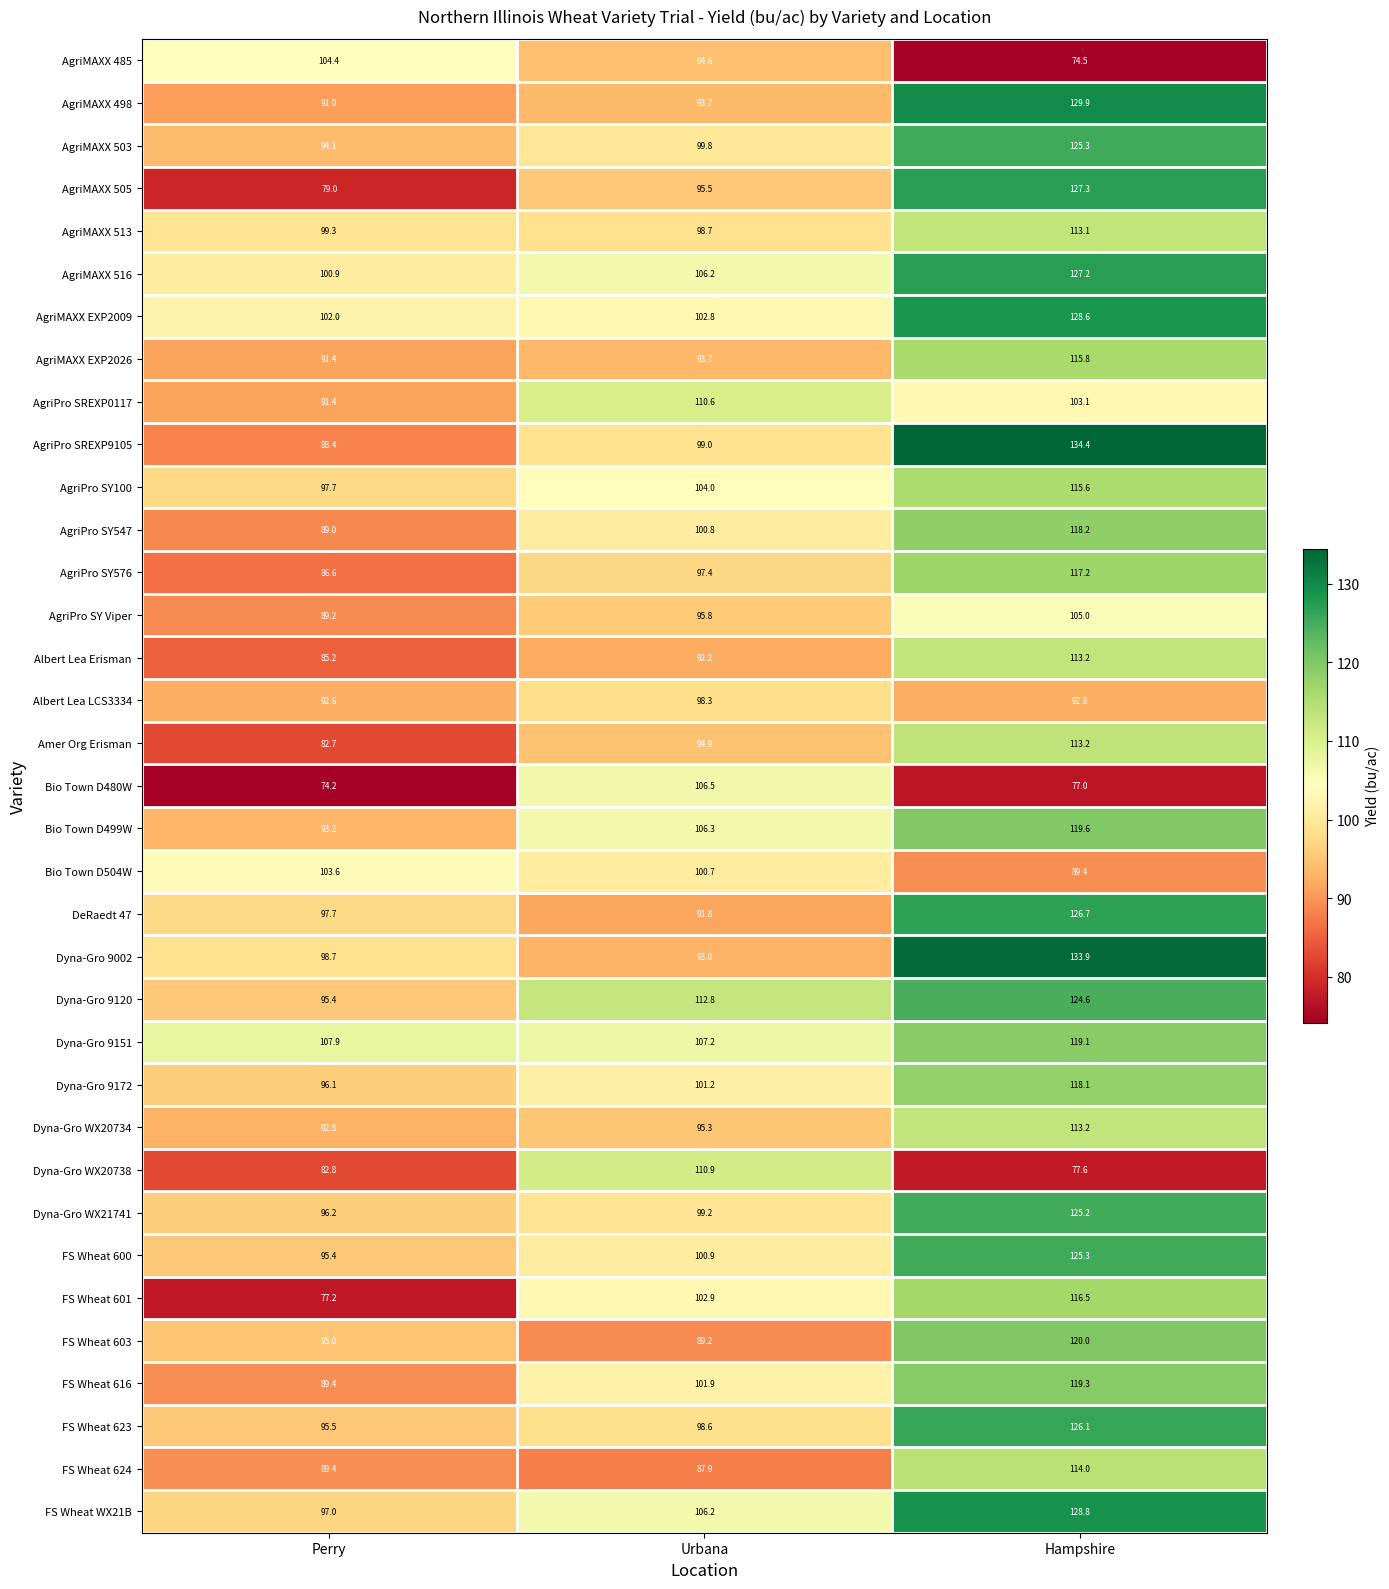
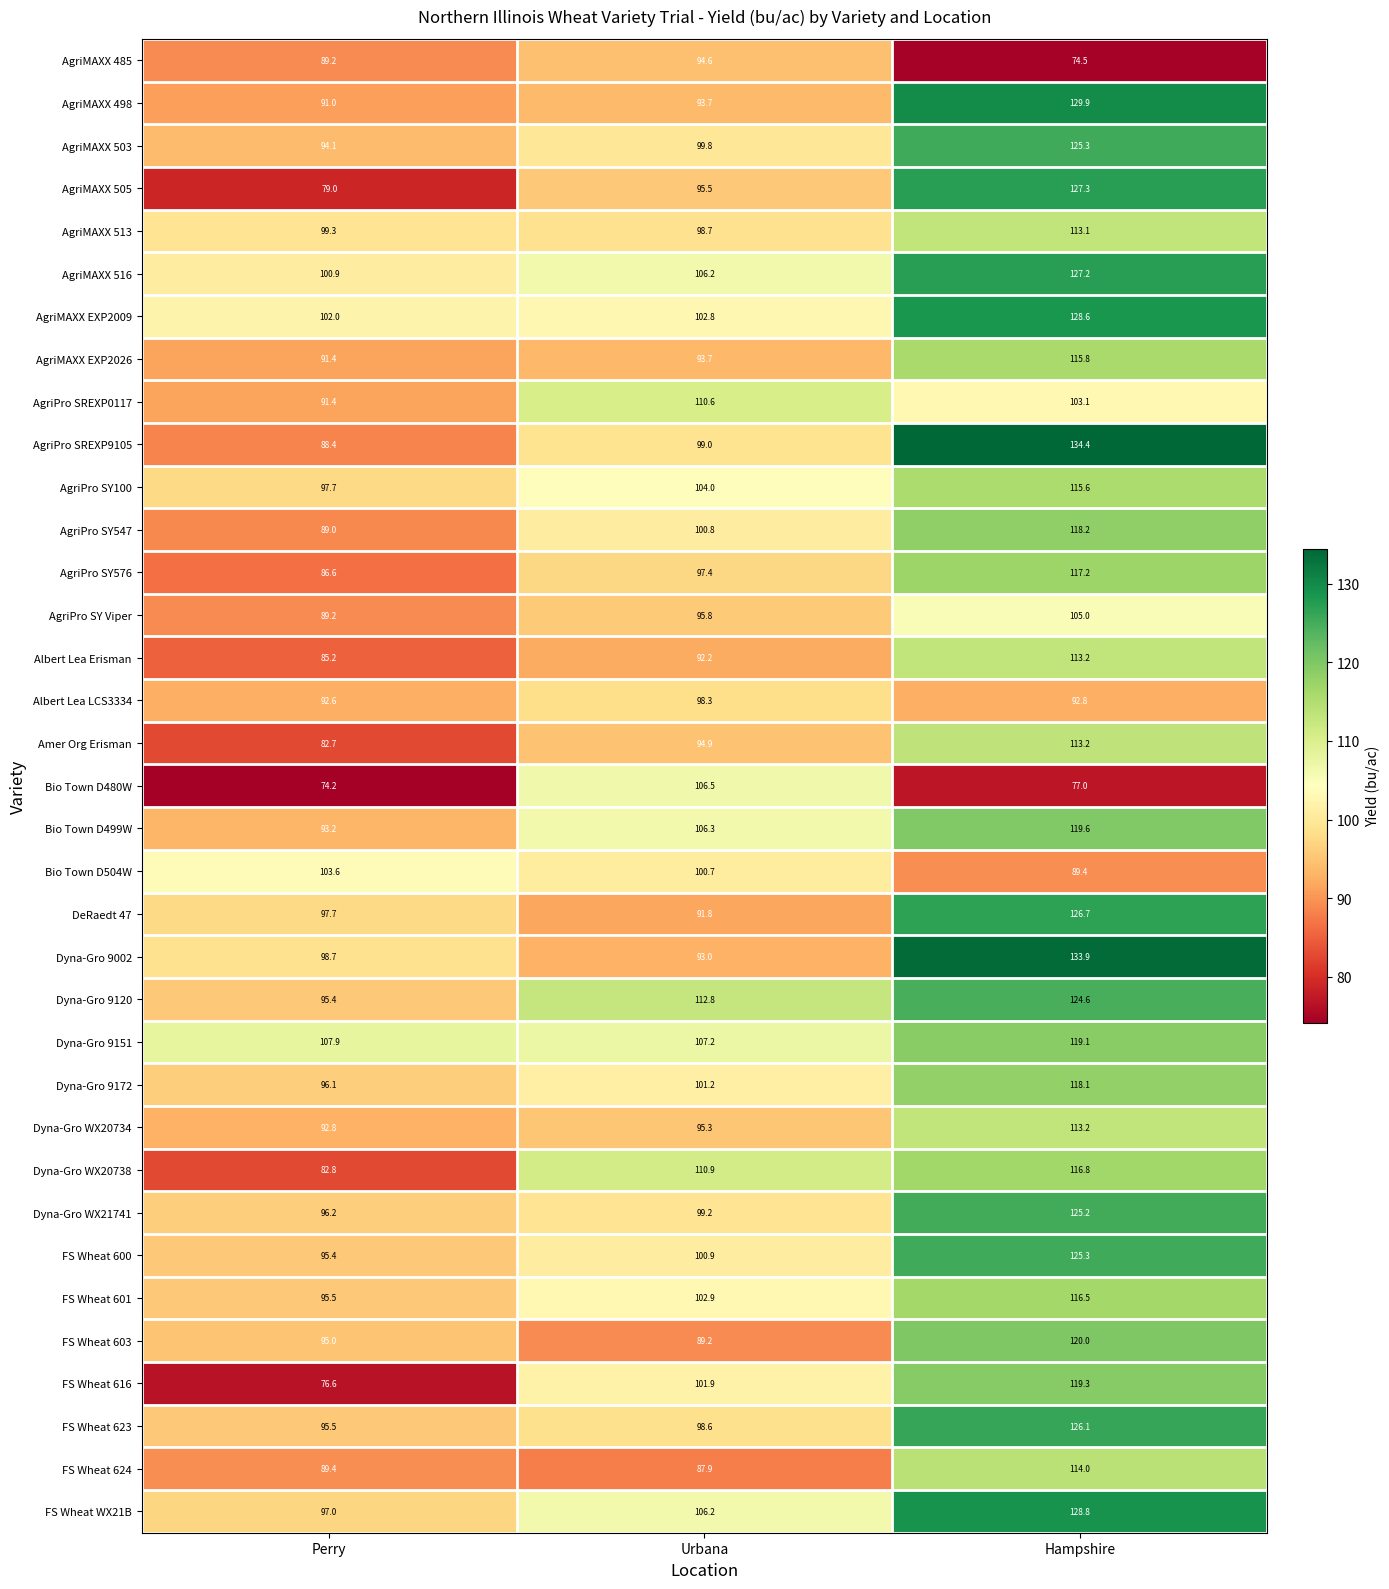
  {
    "AgriMAXX 485": {
-     "Perry": 104.4,
+     "Perry": 89.2,
      "Urbana": 94.6,
      "Hampshire": 74.5
    },
    "AgriMAXX 498": {
      "Perry": 91.0,
      "Urbana": 93.7,
      "Hampshire": 129.9
    },
    "AgriMAXX 503": {
      "Perry": 94.1,
      "Urbana": 99.8,
      "Hampshire": 125.3
    },
    "AgriMAXX 505": {
      "Perry": 79.0,
      "Urbana": 95.5,
      "Hampshire": 127.3
    },
    "AgriMAXX 513": {
      "Perry": 99.3,
      "Urbana": 98.7,
      "Hampshire": 113.1
    },
    "AgriMAXX 516": {
      "Perry": 100.9,
      "Urbana": 106.2,
      "Hampshire": 127.2
    },
    "AgriMAXX EXP2009": {
      "Perry": 102.0,
      "Urbana": 102.8,
      "Hampshire": 128.6
    },
    "AgriMAXX EXP2026": {
      "Perry": 91.4,
      "Urbana": 93.7,
      "Hampshire": 115.8
    },
    "AgriPro SREXP0117": {
      "Perry": 91.4,
      "Urbana": 110.6,
      "Hampshire": 103.1
    },
    "AgriPro SREXP9105": {
      "Perry": 88.4,
      "Urbana": 99.0,
      "Hampshire": 134.4
    },
    "AgriPro SY100": {
      "Perry": 97.7,
      "Urbana": 104.0,
      "Hampshire": 115.6
    },
    "AgriPro SY547": {
      "Perry": 89.0,
      "Urbana": 100.8,
      "Hampshire": 118.2
    },
    "AgriPro SY576": {
      "Perry": 86.6,
      "Urbana": 97.4,
      "Hampshire": 117.2
    },
    "AgriPro SY Viper": {
      "Perry": 89.2,
      "Urbana": 95.8,
      "Hampshire": 105.0
    },
    "Albert Lea Erisman": {
      "Perry": 85.2,
      "Urbana": 92.2,
      "Hampshire": 113.2
    },
    "Albert Lea LCS3334": {
      "Perry": 92.6,
      "Urbana": 98.3,
      "Hampshire": 92.8
    },
    "Amer Org Erisman": {
      "Perry": 82.7,
      "Urbana": 94.9,
      "Hampshire": 113.2
    },
    "Bio Town D480W": {
      "Perry": 74.2,
      "Urbana": 106.5,
      "Hampshire": 77.0
    },
    "Bio Town D499W": {
      "Perry": 93.2,
      "Urbana": 106.3,
      "Hampshire": 119.6
    },
    "Bio Town D504W": {
      "Perry": 103.6,
      "Urbana": 100.7,
      "Hampshire": 89.4
    },
    "DeRaedt 47": {
      "Perry": 97.7,
      "Urbana": 91.8,
      "Hampshire": 126.7
    },
    "Dyna-Gro 9002": {
      "Perry": 98.7,
      "Urbana": 93.0,
      "Hampshire": 133.9
    },
    "Dyna-Gro 9120": {
      "Perry": 95.4,
      "Urbana": 112.8,
      "Hampshire": 124.6
    },
    "Dyna-Gro 9151": {
      "Perry": 107.9,
      "Urbana": 107.2,
      "Hampshire": 119.1
    },
    "Dyna-Gro 9172": {
      "Perry": 96.1,
      "Urbana": 101.2,
      "Hampshire": 118.1
    },
    "Dyna-Gro WX20734": {
      "Perry": 92.8,
      "Urbana": 95.3,
      "Hampshire": 113.2
    },
    "Dyna-Gro WX20738": {
      "Perry": 82.8,
      "Urbana": 110.9,
-     "Hampshire": 77.6
+     "Hampshire": 116.8
    },
    "Dyna-Gro WX21741": {
      "Perry": 96.2,
      "Urbana": 99.2,
      "Hampshire": 125.2
    },
    "FS Wheat 600": {
      "Perry": 95.4,
      "Urbana": 100.9,
      "Hampshire": 125.3
    },
    "FS Wheat 601": {
-     "Perry": 77.2,
+     "Perry": 95.5,
      "Urbana": 102.9,
      "Hampshire": 116.5
    },
    "FS Wheat 603": {
      "Perry": 95.0,
      "Urbana": 89.2,
      "Hampshire": 120.0
    },
    "FS Wheat 616": {
-     "Perry": 89.4,
+     "Perry": 76.6,
      "Urbana": 101.9,
      "Hampshire": 119.3
    },
    "FS Wheat 623": {
      "Perry": 95.5,
      "Urbana": 98.6,
      "Hampshire": 126.1
    },
    "FS Wheat 624": {
      "Perry": 89.4,
      "Urbana": 87.9,
      "Hampshire": 114.0
    },
    "FS Wheat WX21B": {
      "Perry": 97.0,
      "Urbana": 106.2,
      "Hampshire": 128.8
    }
  }
